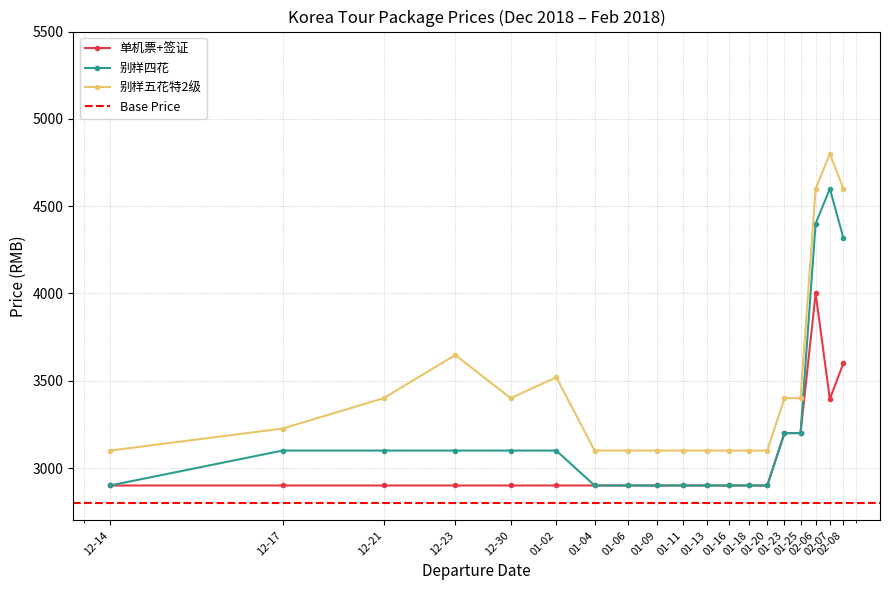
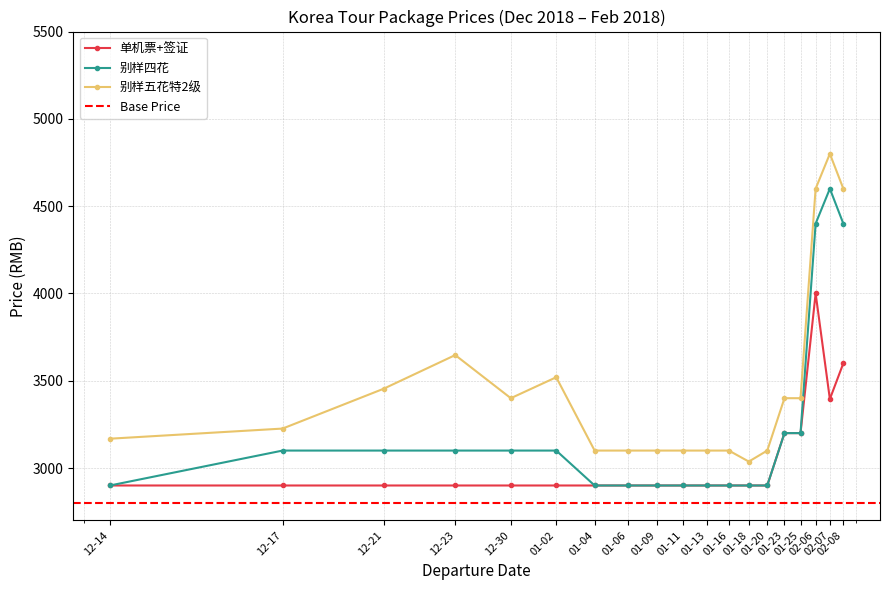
  {
    "单机票+签证": {
      "12-17": 2900,
      "12-21": 2900,
      "12-23": 2900,
      "12-30": 2900,
      "01-02": 2900,
      "02-06": 4000,
      "02-07": 3400,
      "02-08": 3600
    },
    "别样四花": {
      "12-17": 3100,
      "12-21": 3100,
      "12-23": 3100,
      "12-30": 3100,
      "01-02": 3100,
      "02-06": 4400,
      "02-07": 4600,
-     "02-08": 4320
+     "02-08": 4400
    },
    "别样五花特2级": {
-     "12-14": 3100,
+     "12-14": 3170,
      "12-17": 3230,
-     "12-21": 3400,
+     "12-21": 3450,
      "12-23": 3650,
      "12-30": 3400,
      "01-02": 3520,
      "01-04": 3100,
      "01-06": 3100,
      "01-09": 3100,
      "01-11": 3100,
      "01-13": 3100,
      "01-16": 3100,
-     "01-18": 3100,
+     "01-18": 3040,
      "01-20": 3100,
      "01-23": 3400,
      "01-25": 3400,
      "02-06": 4600,
      "02-07": 4800,
      "02-08": 4600
    }
  }
